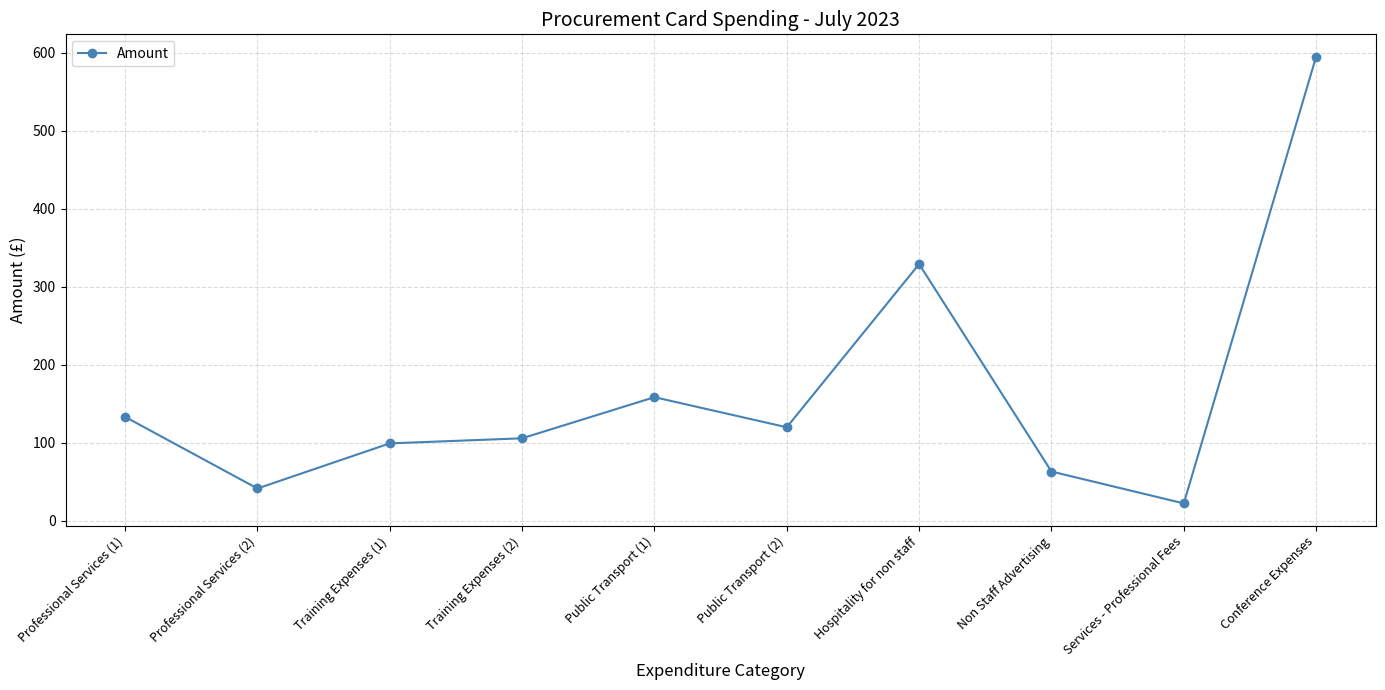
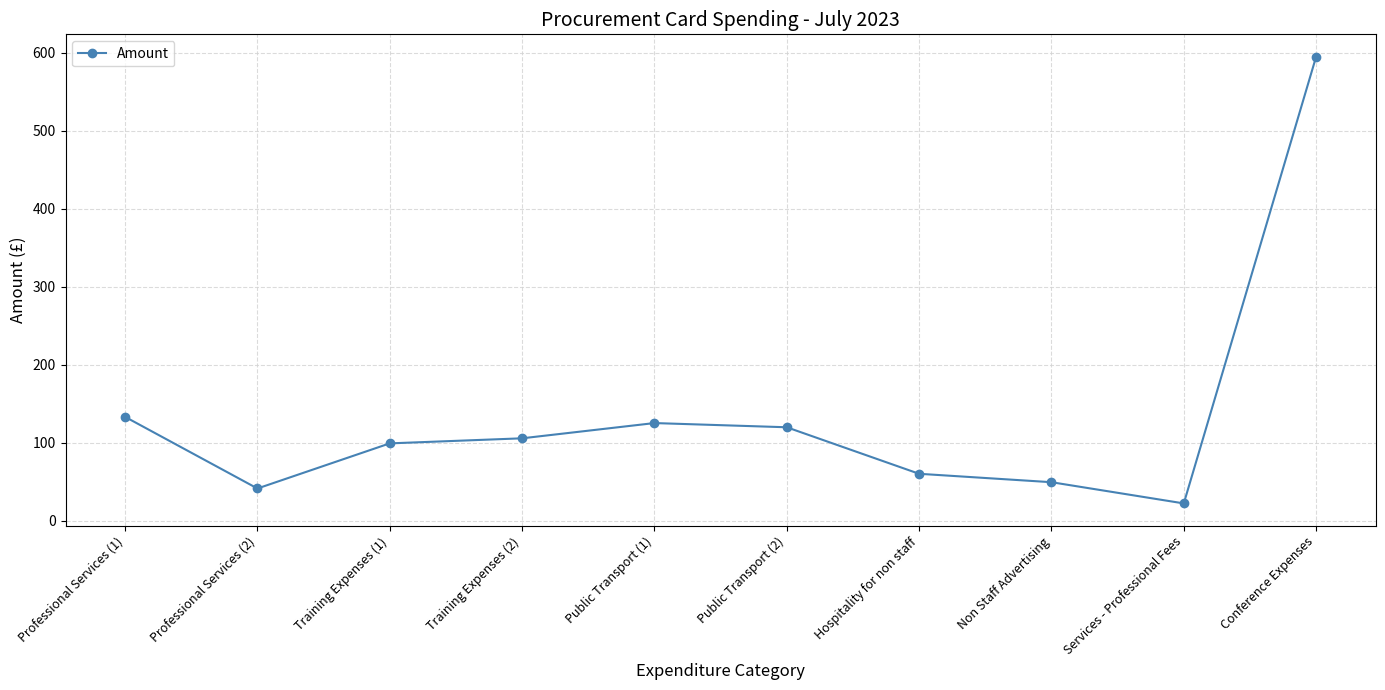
  {
    "Professional Services (1)": 130,
    "Professional Services (2)": 40,
    "Training Expenses (1)": 100,
    "Training Expenses (2)": 110,
-   "Public Transport (1)": 160,
+   "Public Transport (1)": 130,
    "Public Transport (2)": 120,
-   "Hospitality for non staff": 330,
-   "Non Staff Advertising": 60,
+   "Hospitality for non staff": 60,
+   "Non Staff Advertising": 50,
    "Services - Professional Fees": 20,
    "Conference Expenses": 600
  }
